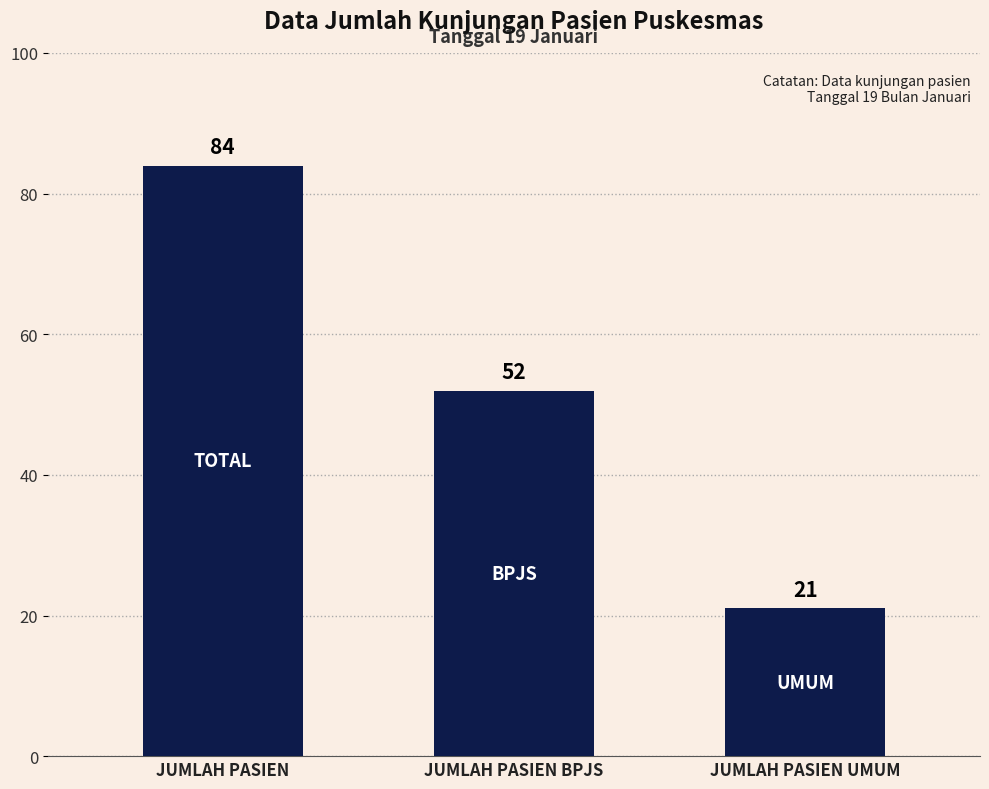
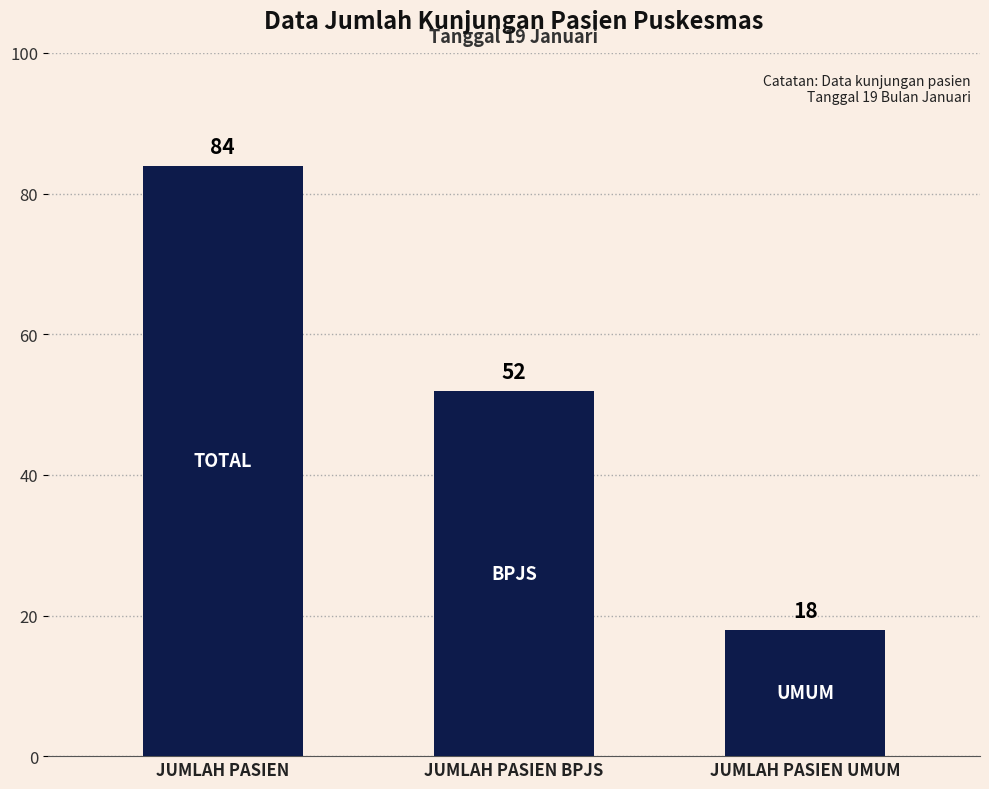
  {
    "JUMLAH PASIEN": 84,
    "JUMLAH PASIEN BPJS": 52,
-   "JUMLAH PASIEN UMUM": 21
+   "JUMLAH PASIEN UMUM": 18
  }
